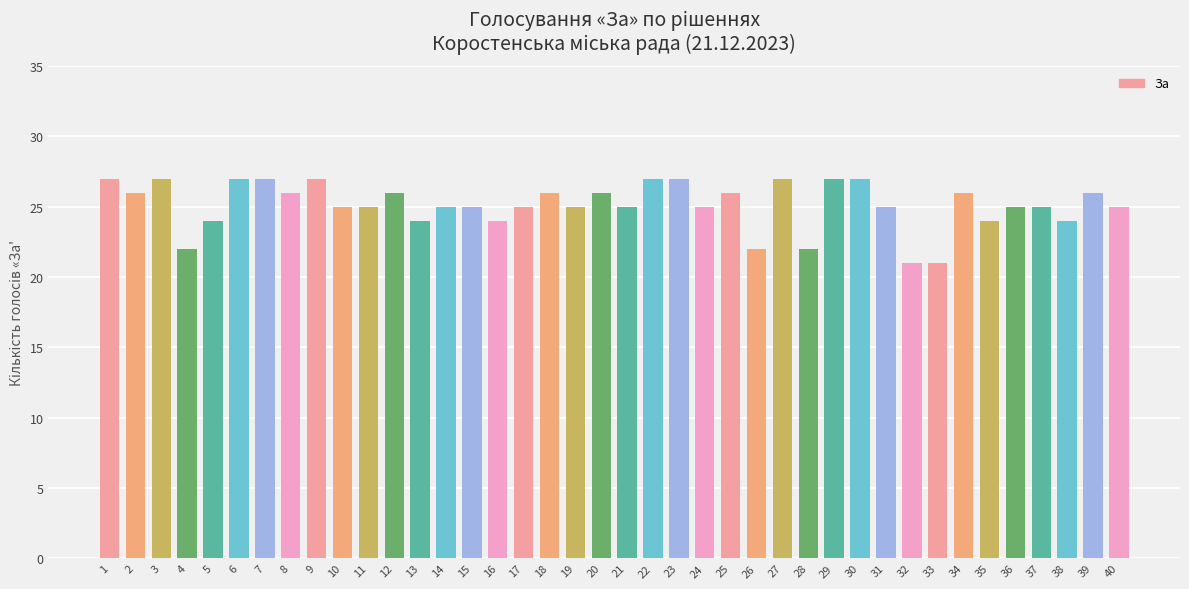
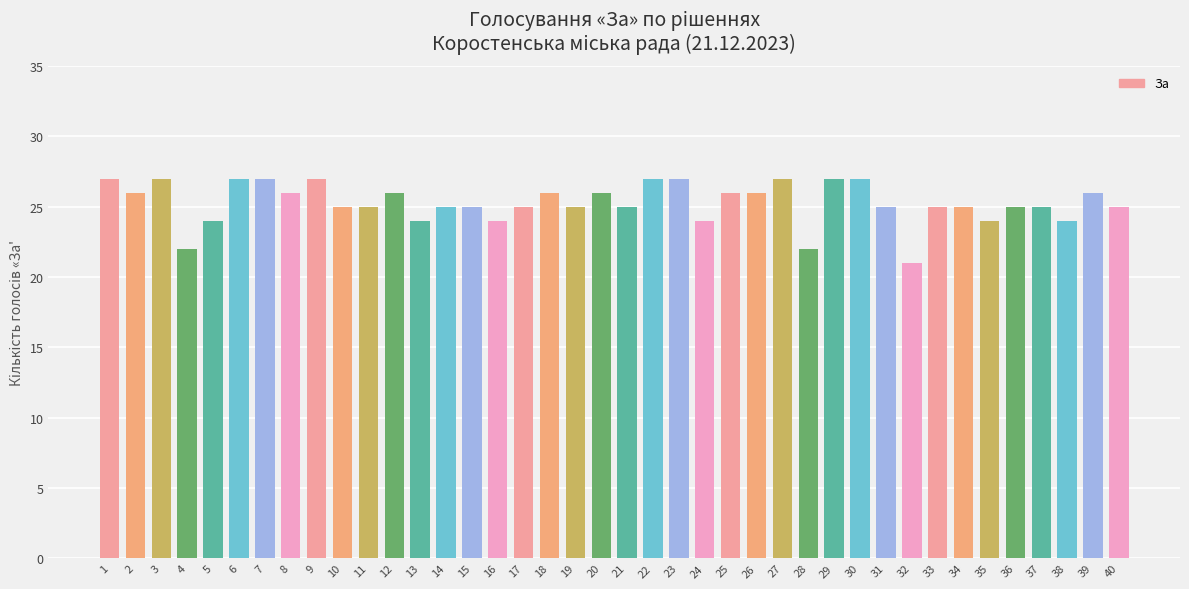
  {
    "1": 27,
    "2": 26,
    "3": 27,
    "4": 22,
    "5": 24,
    "6": 27,
    "7": 27,
    "8": 26,
    "9": 27,
    "10": 25,
    "11": 25,
    "12": 26,
    "13": 24,
    "14": 25,
    "15": 25,
    "16": 24,
    "17": 25,
    "18": 26,
    "19": 25,
    "20": 26,
    "21": 25,
    "22": 27,
    "23": 27,
-   "24": 25,
+   "24": 24,
    "25": 26,
-   "26": 22,
+   "26": 26,
    "27": 27,
    "28": 22,
    "29": 27,
    "30": 27,
    "31": 25,
    "32": 21,
-   "33": 21,
-   "34": 26,
+   "33": 25,
+   "34": 25,
    "35": 24,
    "36": 25,
    "37": 25,
    "38": 24,
    "39": 26,
    "40": 25
  }
